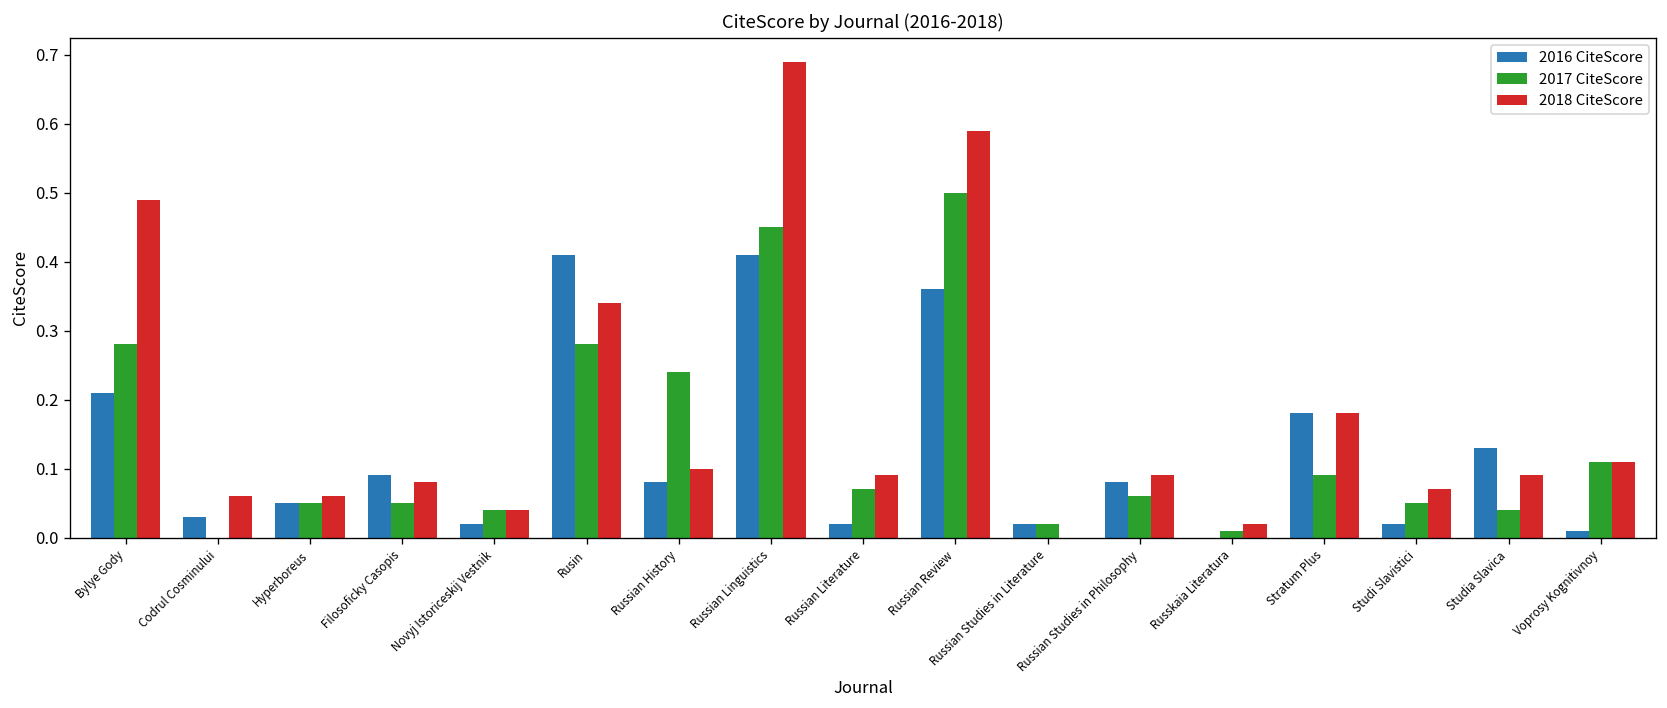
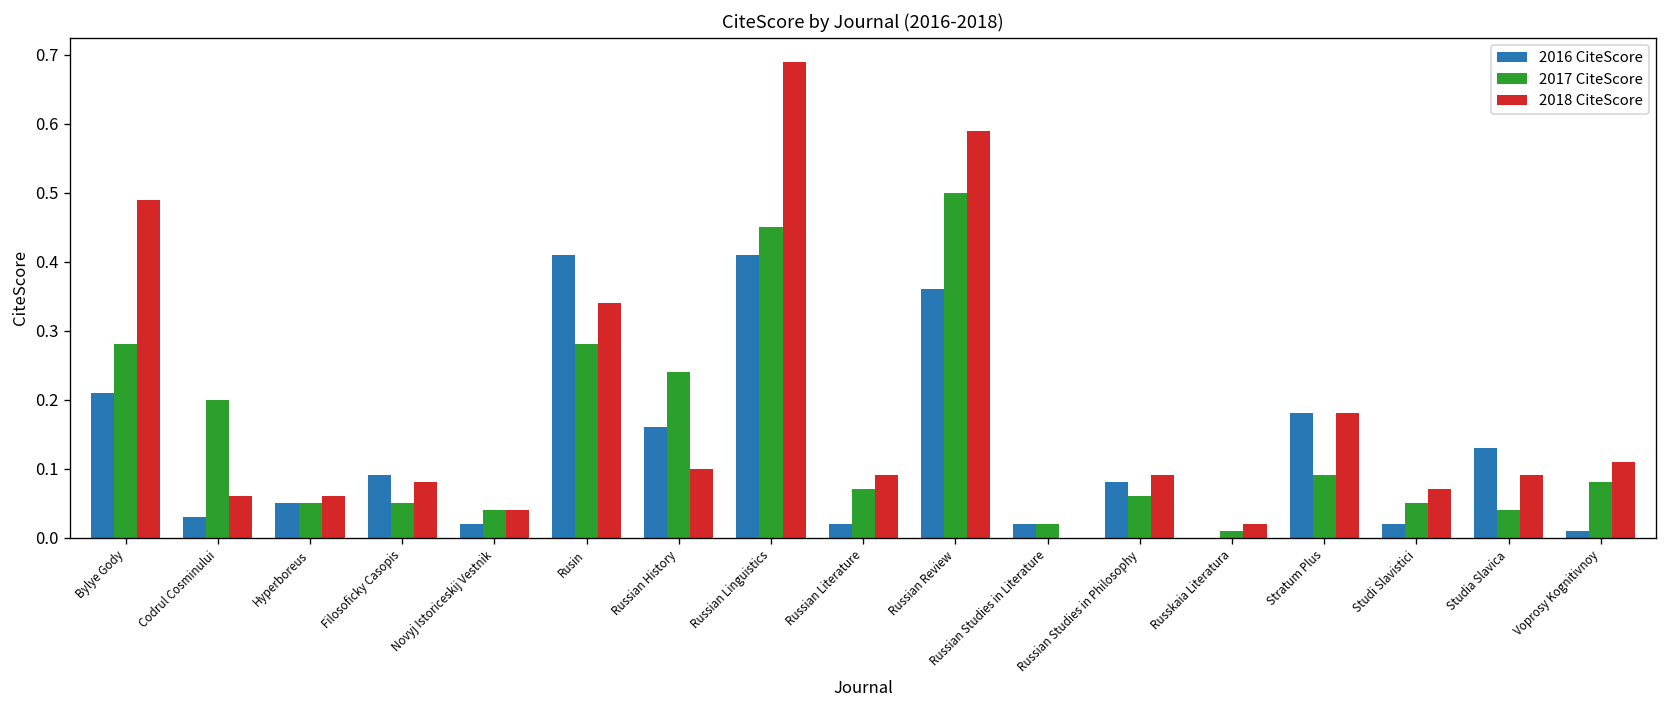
  {
    "2016 CiteScore": {
      "Bylye Gody": 0.21,
      "Codrul Cosminului": 0.03,
      "Hyperboreus": 0.05,
      "Filosoficky Casopis": 0.09,
      "Novyj Istoriceskij Vestnik": 0.02,
      "Rusin": 0.41,
-     "Russian History": 0.08,
+     "Russian History": 0.16,
      "Russian Linguistics": 0.41,
      "Russian Literature": 0.02,
      "Russian Review": 0.36,
      "Russian Studies in Literature": 0.02,
      "Russian Studies in Philosophy": 0.08,
      "Russkaia Literatura": 0.00,
      "Stratum Plus": 0.18,
      "Studi Slavistici": 0.02,
      "Studia Slavica": 0.13,
      "Voprosy Kognitivnoy": 0.01
    },
    "2017 CiteScore": {
      "Bylye Gody": 0.28,
-     "Codrul Cosminului": 0.0,
+     "Codrul Cosminului": 0.2,
      "Hyperboreus": 0.05,
      "Filosoficky Casopis": 0.05,
      "Novyj Istoriceskij Vestnik": 0.04,
      "Rusin": 0.28,
      "Russian History": 0.24,
      "Russian Linguistics": 0.45,
      "Russian Literature": 0.07,
      "Russian Review": 0.50,
      "Russian Studies in Literature": 0.02,
      "Russian Studies in Philosophy": 0.06,
      "Russkaia Literatura": 0.01,
      "Stratum Plus": 0.09,
      "Studi Slavistici": 0.05,
      "Studia Slavica": 0.04,
-     "Voprosy Kognitivnoy": 0.11
+     "Voprosy Kognitivnoy": 0.08
    },
    "2018 CiteScore": {
      "Bylye Gody": 0.49,
      "Codrul Cosminului": 0.06,
      "Hyperboreus": 0.06,
      "Filosoficky Casopis": 0.08,
      "Novyj Istoriceskij Vestnik": 0.04,
      "Rusin": 0.34,
      "Russian History": 0.10,
      "Russian Linguistics": 0.69,
      "Russian Literature": 0.09,
      "Russian Review": 0.59,
      "Russian Studies in Literature": 0.00,
      "Russian Studies in Philosophy": 0.09,
      "Russkaia Literatura": 0.02,
      "Stratum Plus": 0.18,
      "Studi Slavistici": 0.07,
      "Studia Slavica": 0.09,
      "Voprosy Kognitivnoy": 0.11
    }
  }
